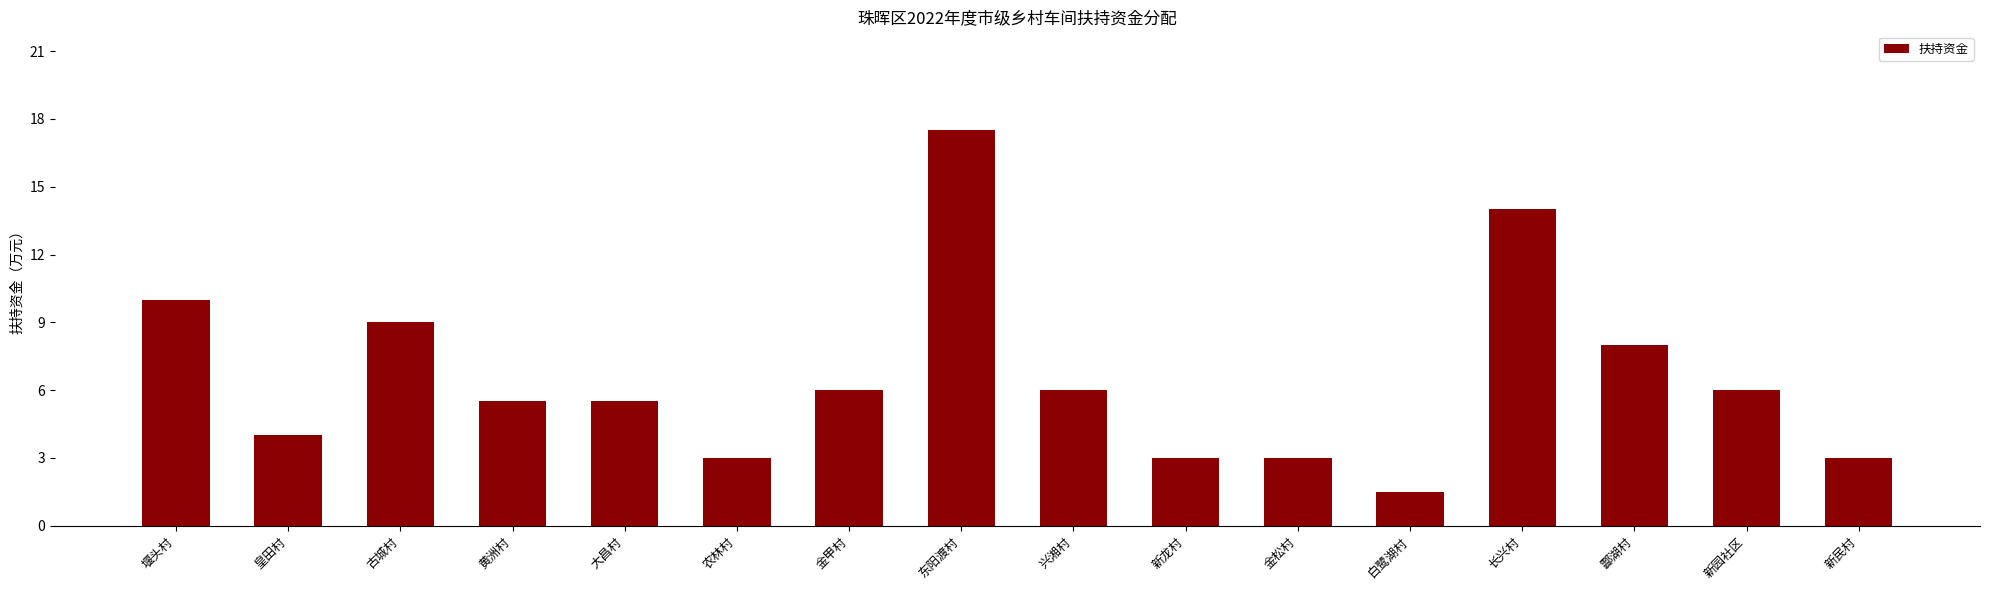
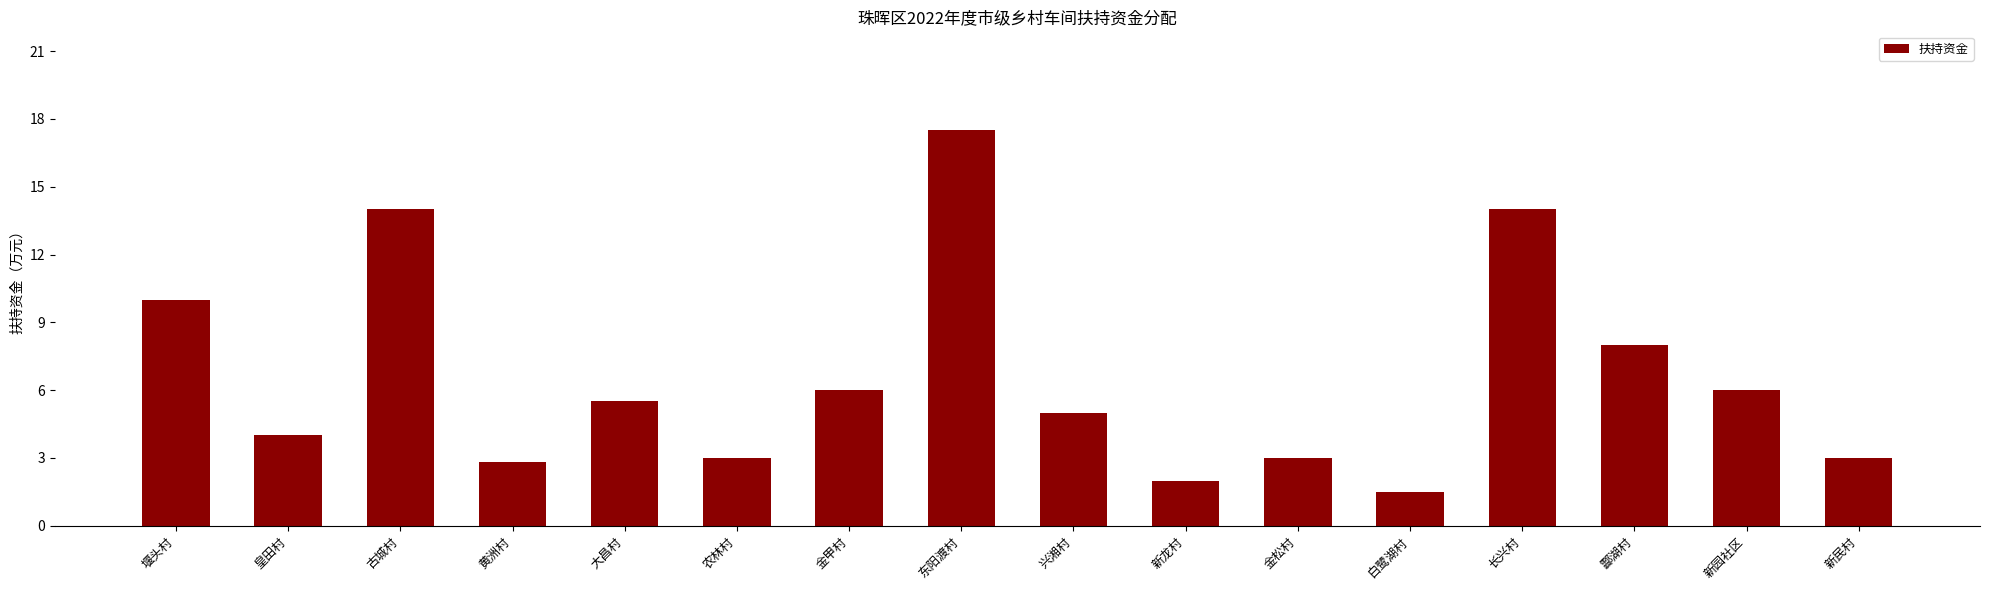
  {
    "堰头村": 10.0,
    "皇田村": 4.0,
-   "古城村": 9,
-   "黄洲村": 5.5,
+   "古城村": 14,
+   "黄洲村": 2.8,
    "大昌村": 5.5,
    "农林村": 3.0,
    "金甲村": 6.0,
    "东阳渡村": 17.5,
-   "兴湘村": 6,
-   "新龙村": 3,
+   "兴湘村": 5,
+   "新龙村": 2,
    "金松村": 3.0,
    "白鹭湖村": 1.5,
    "长兴村": 14.0,
    "酃湖村": 8.0,
    "新园社区": 6.0,
    "新民村": 3.0
  }
